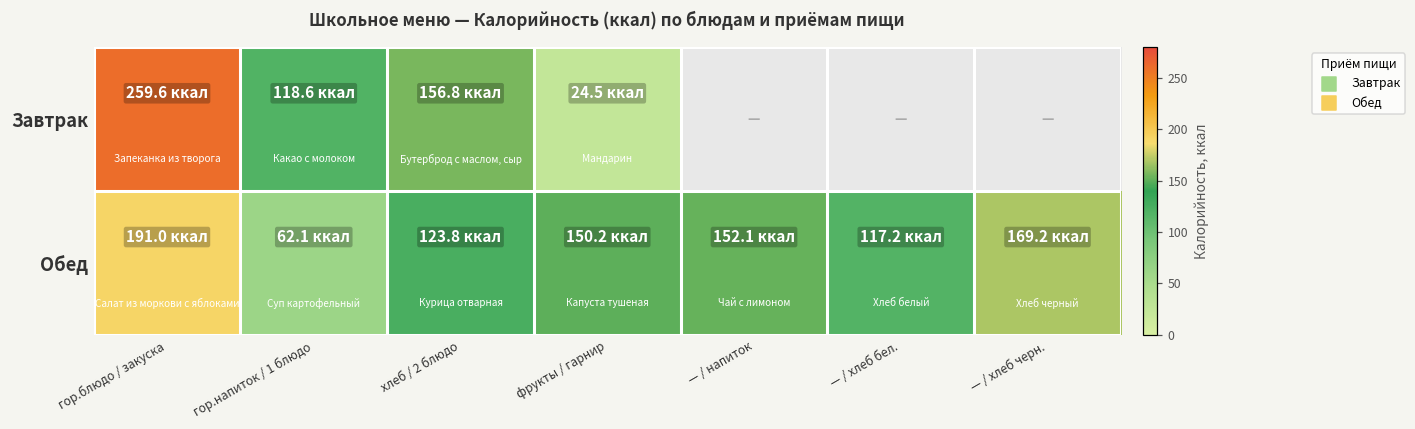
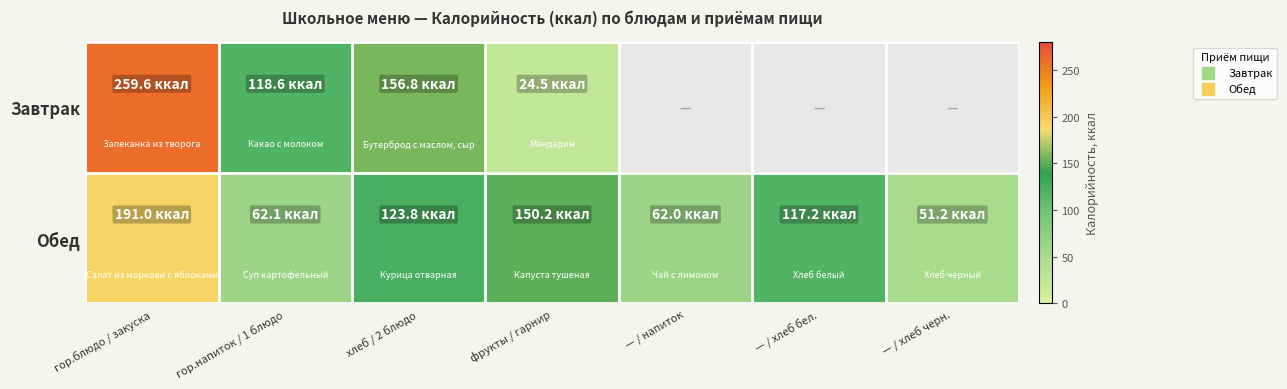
  {
    "Обед": {
-     "— / напиток": 152.1,
-     "— / хлеб черн.": 169.2
+     "— / напиток": 62.0,
+     "— / хлеб черн.": 51.2
    }
  }
